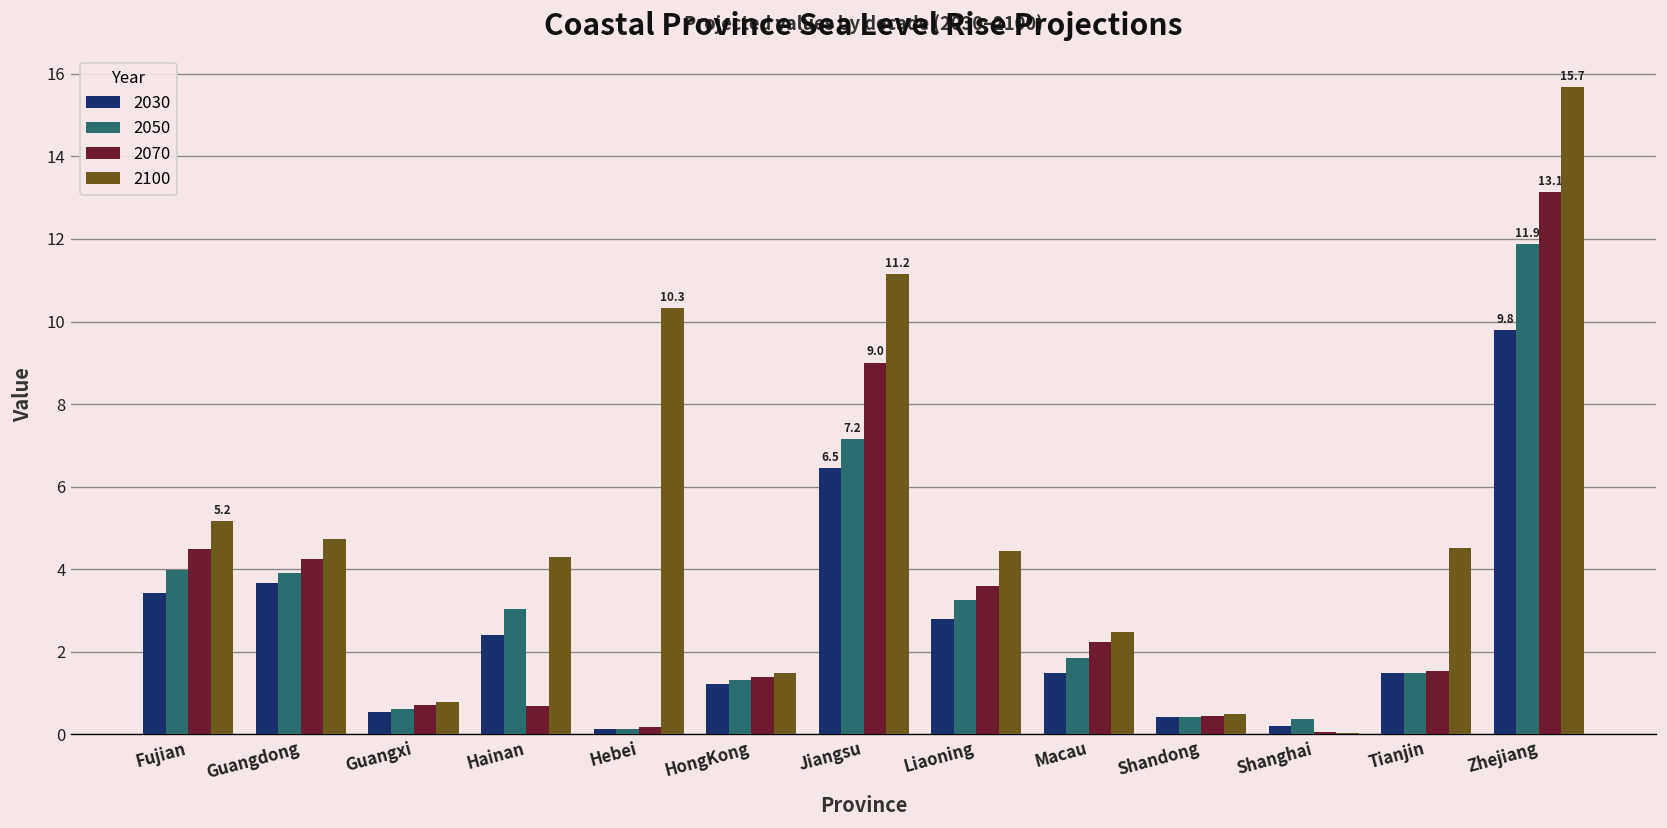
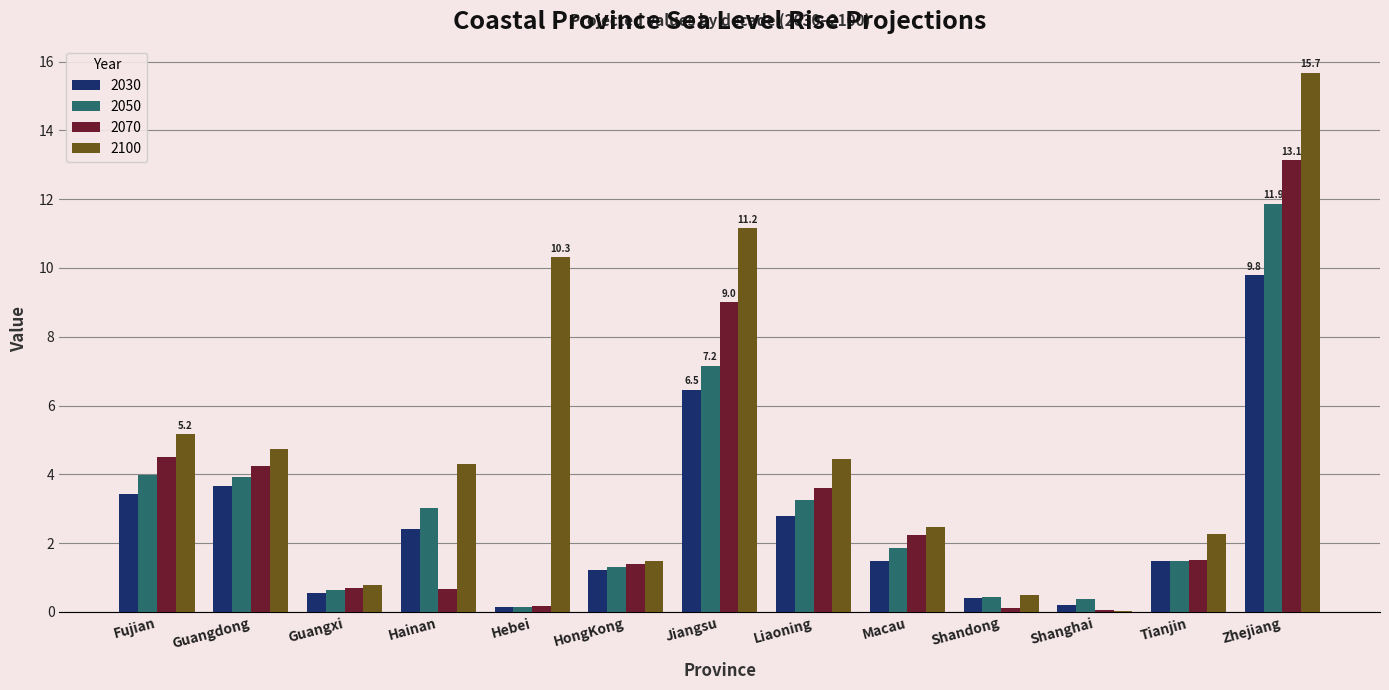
  {
    "2030": {
      "Jiangsu": 6.5,
      "Zhejiang": 9.8
    },
    "2050": {
      "Jiangsu": 7.2,
      "Zhejiang": 11.9
    },
    "2070": {
      "Fujian": 4.5,
      "Guangdong": 4.2,
      "Guangxi": 0.7,
      "Hainan": 0.7,
      "Hebei": 0.2,
      "HongKong": 1.4,
      "Liaoning": 3.6,
      "Macau": 2.2,
-     "Shandong": 0.5,
+     "Shandong": 0.1,
      "Tianjin": 1.5
    },
    "2100": {
      "Guangdong": 4.7,
      "Guangxi": 0.8,
      "Hainan": 4.3,
      "HongKong": 1.5,
      "Liaoning": 4.5,
      "Macau": 2.5,
      "Shandong": 0.5,
-     "Tianjin": 4.5
+     "Tianjin": 2.3
    }
  }
